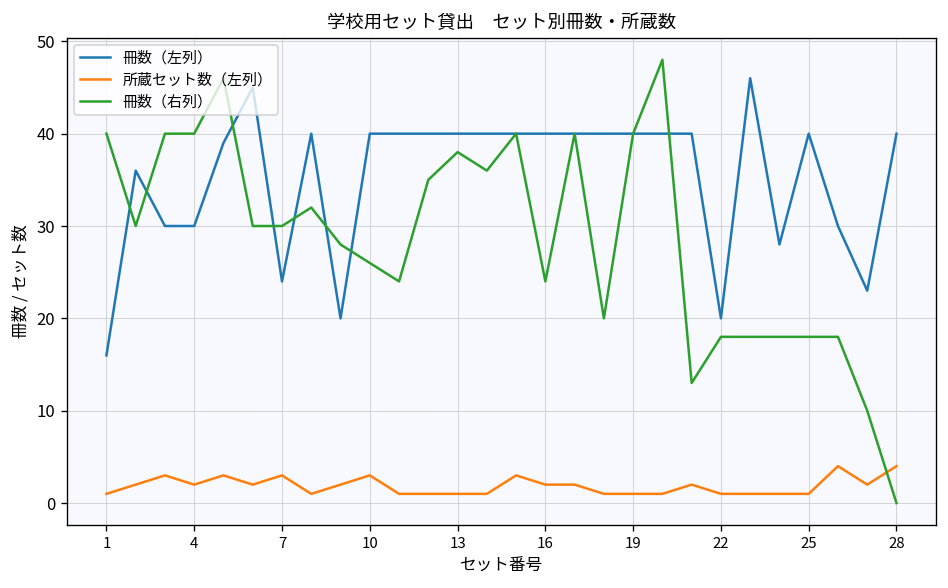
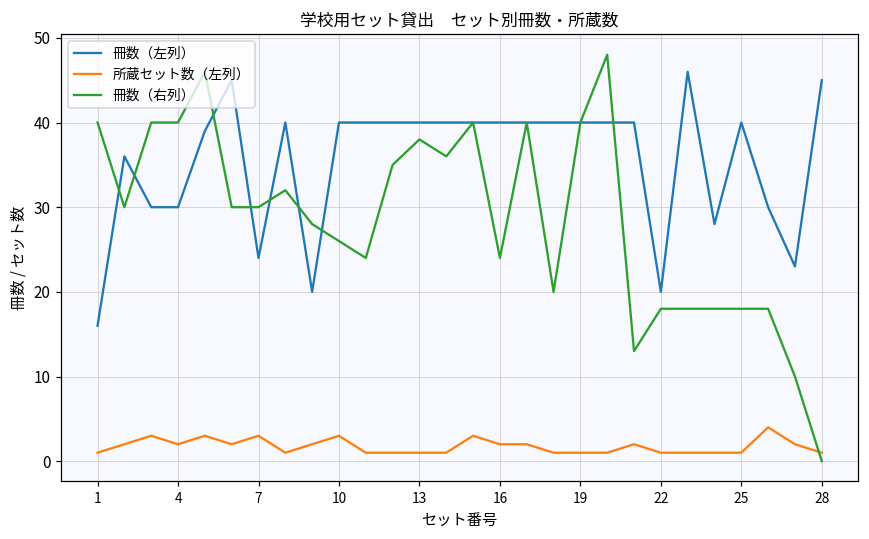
  {
    "冊数（左列）": {
      "1": 16,
      "4": 30,
      "7": 24,
      "10": 40,
      "13": 40,
      "16": 40,
      "22": 20,
      "25": 40,
-     "28": 40
+     "28": 45
    },
    "所蔵セット数（左列）": {
      "1": 1,
      "4": 2,
      "7": 3,
      "10": 3,
      "13": 1,
      "16": 2,
      "19": 1,
      "22": 1,
      "25": 1,
-     "28": 4
+     "28": 1
    },
    "冊数（右列）": {
      "1": 40,
      "4": 40,
      "7": 30,
      "10": 26,
      "13": 38,
      "16": 24,
      "22": 18,
      "25": 18,
      "28": 0
    }
  }
